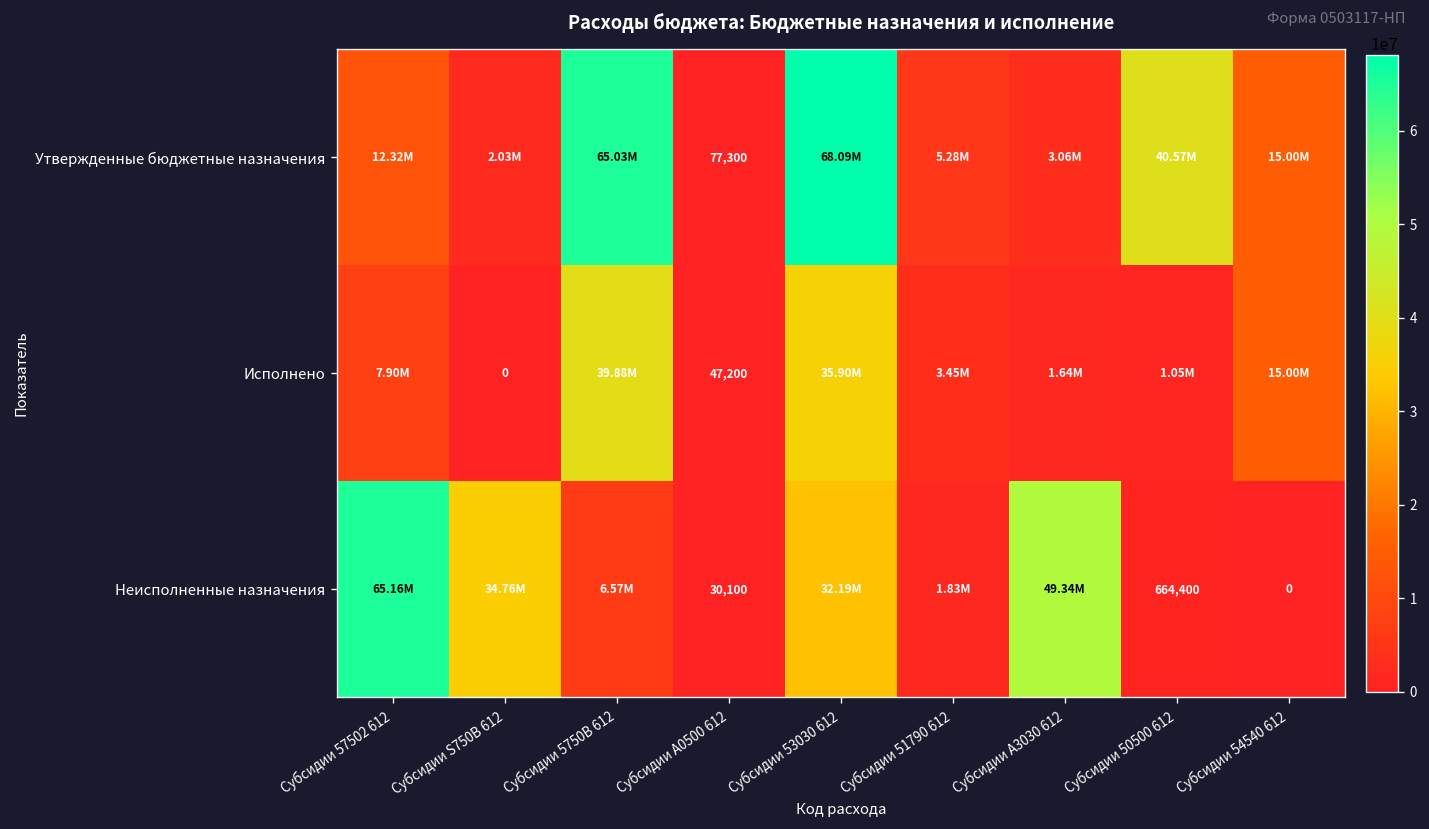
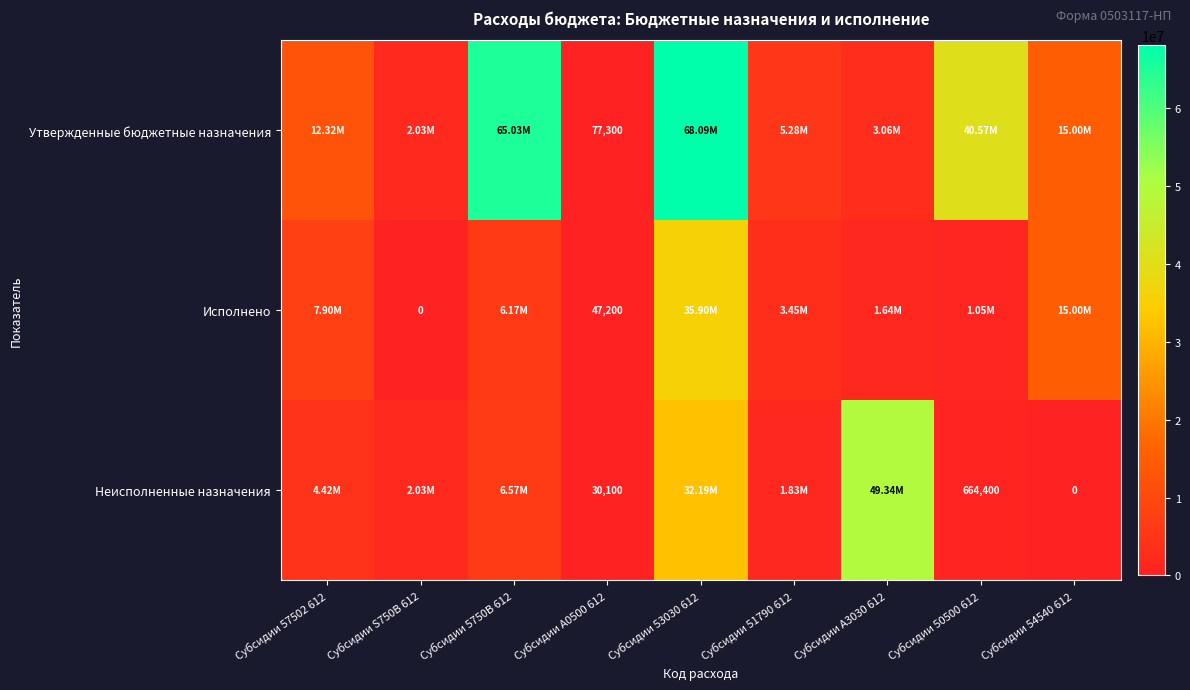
  {
    "Утвержденные бюджетные назначения": {
      "Субсидии 57502 612": "12.32M",
      "Субсидии S750В 612": "2.03M",
      "Субсидии 5750В 612": "65.03M",
      "Субсидии А0500 612": "77,300",
      "Субсидии 53030 612": "68.09M",
      "Субсидии 51790 612": "5.28M",
      "Субсидии А3030 612": "3.06M",
      "Субсидии 50500 612": "40.57M",
      "Субсидии 54540 612": "15.00M"
    },
    "Исполнено": {
      "Субсидии 57502 612": "7.90M",
      "Субсидии S750В 612": "0",
-     "Субсидии 5750В 612": "39.88M",
+     "Субсидии 5750В 612": "6.17M",
      "Субсидии А0500 612": "47,200",
      "Субсидии 53030 612": "35.90M",
      "Субсидии 51790 612": "3.45M",
      "Субсидии А3030 612": "1.64M",
      "Субсидии 50500 612": "1.05M",
      "Субсидии 54540 612": "15.00M"
    },
    "Неисполненные назначения": {
-     "Субсидии 57502 612": "65.16M",
-     "Субсидии S750В 612": "34.76M",
+     "Субсидии 57502 612": "4.42M",
+     "Субсидии S750В 612": "2.03M",
      "Субсидии 5750В 612": "6.57M",
      "Субсидии А0500 612": "30,100",
      "Субсидии 53030 612": "32.19M",
      "Субсидии 51790 612": "1.83M",
      "Субсидии А3030 612": "49.34M",
      "Субсидии 50500 612": "664,400",
      "Субсидии 54540 612": "0"
    }
  }
